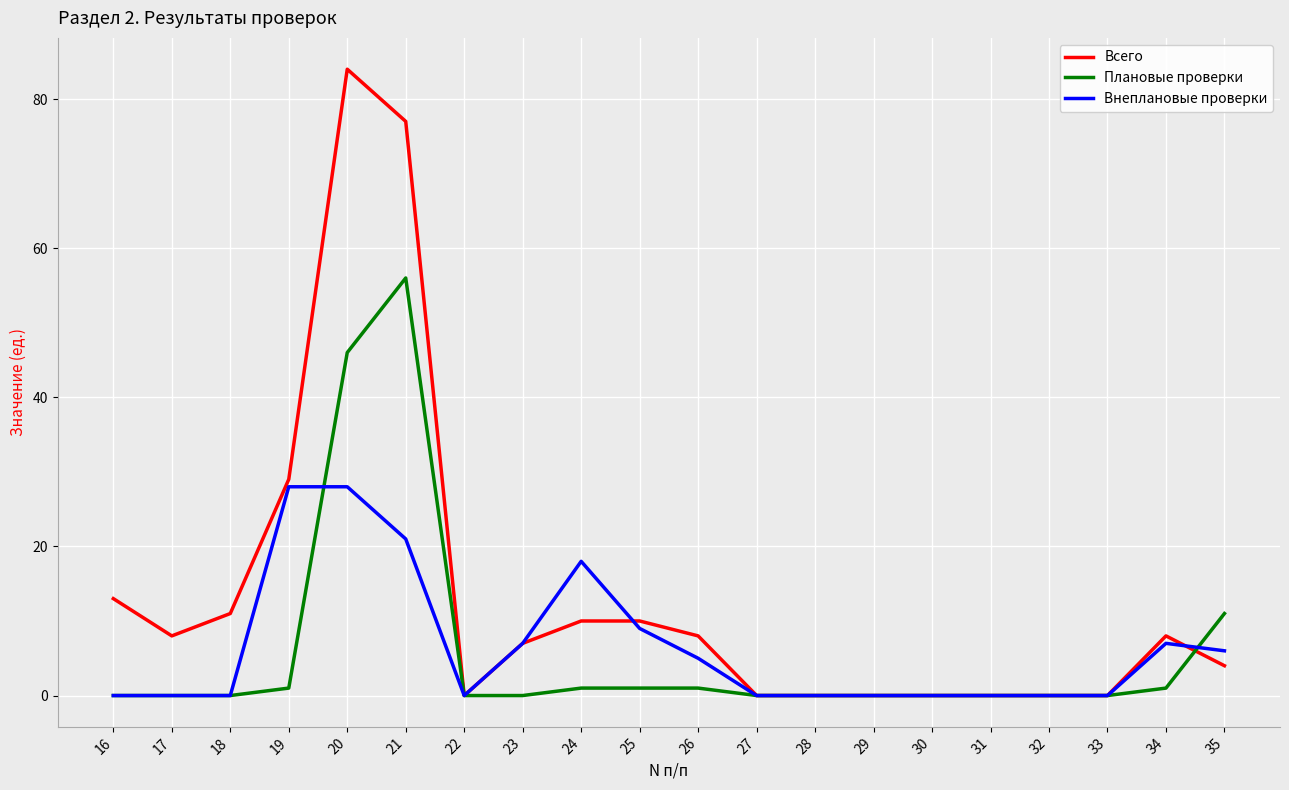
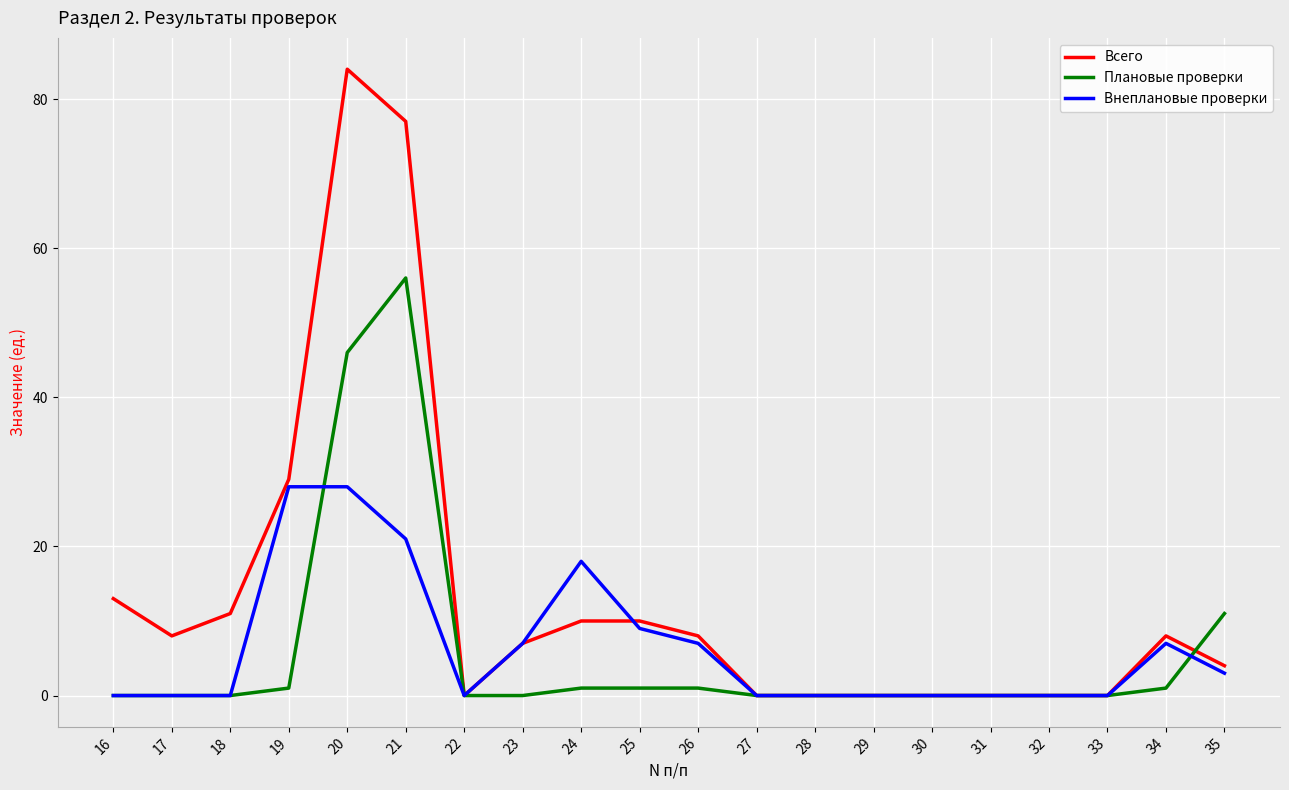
  {
    "Всего": {
      "16": 13,
      "17": 8,
      "18": 11,
      "19": 29,
      "20": 84,
      "21": 77,
      "24": 10,
      "25": 10,
      "26": 8,
      "34": 8,
      "35": 4
    },
    "Плановые проверки": {
      "19": 1,
      "20": 46,
      "21": 56,
      "23": 0,
      "24": 1,
      "25": 1,
      "26": 1,
      "34": 1,
      "35": 11
    },
    "Внеплановые проверки": {
      "19": 28,
      "20": 28,
      "21": 21,
      "24": 18,
      "25": 9,
-     "26": 5,
+     "26": 7,
      "34": 7,
-     "35": 6
+     "35": 3
    }
  }
